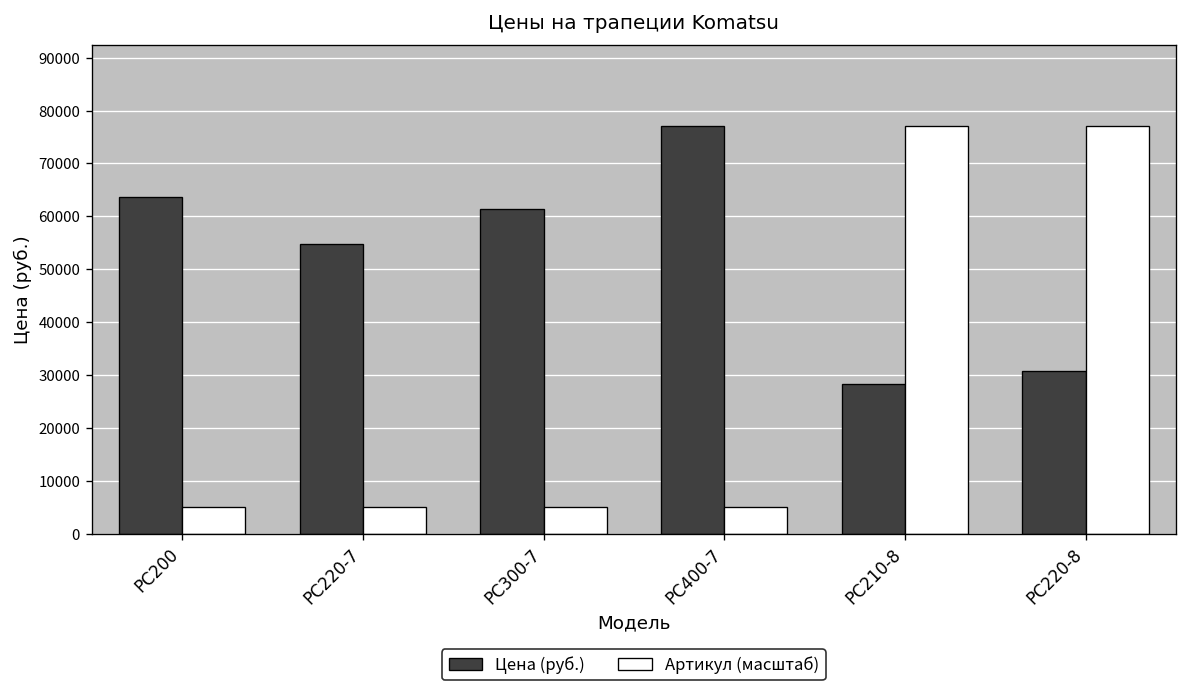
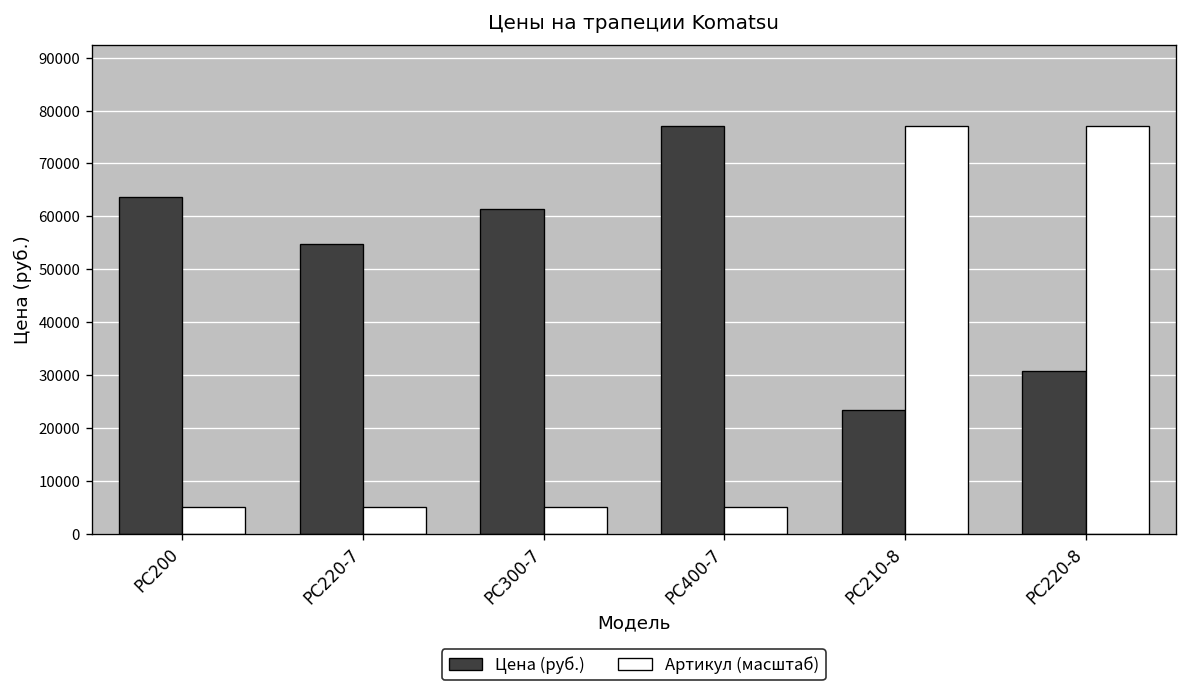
  {
    "Цена (руб.)": {
      "PC200": 64000,
      "PC220-7": 55000,
      "PC300-7": 61000,
      "PC400-7": 77000,
-     "PC210-8": 28000,
+     "PC210-8": 23000,
      "PC220-8": 31000
    },
    "Артикул (масштаб)": {
      "PC200": 5000,
      "PC220-7": 5000,
      "PC300-7": 5000,
      "PC400-7": 5000,
      "PC210-8": 77000,
      "PC220-8": 77000
    }
  }
